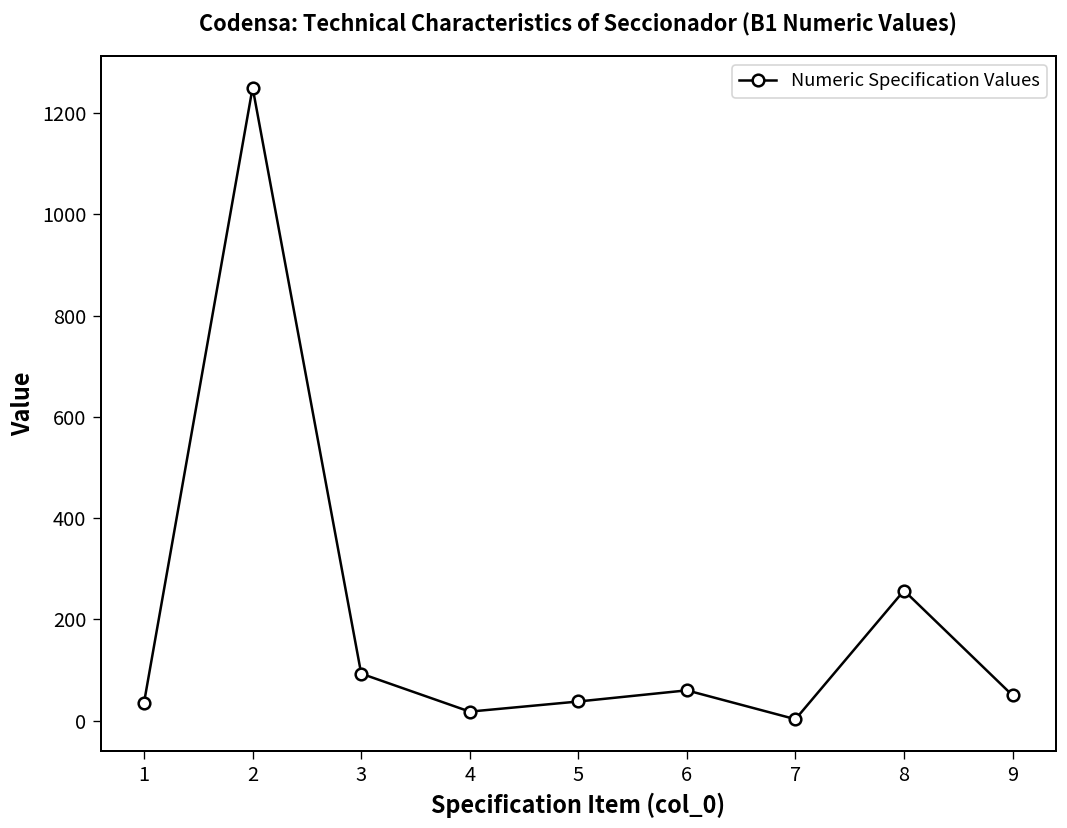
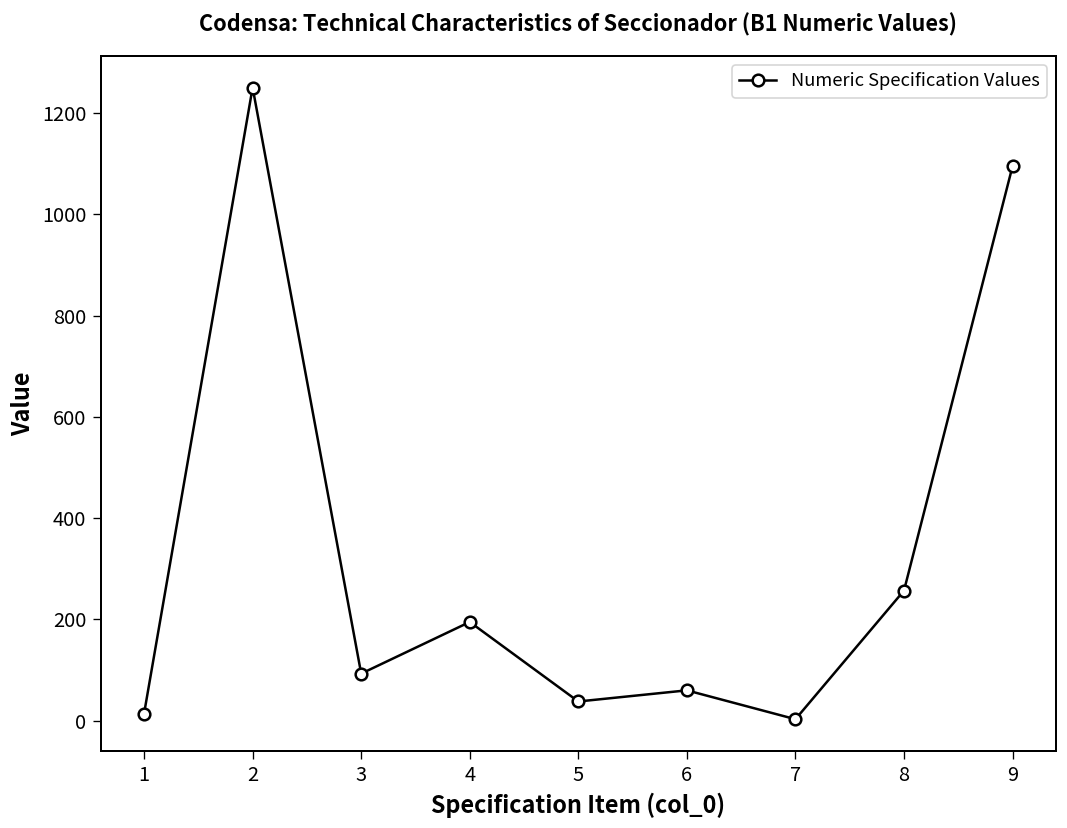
  {
-   "1": 40,
+   "1": 10,
    "2": 1250,
    "3": 90,
-   "4": 20,
+   "4": 200,
    "5": 40,
    "6": 60,
    "7": 0,
    "8": 260,
-   "9": 50
+   "9": 1100
  }
